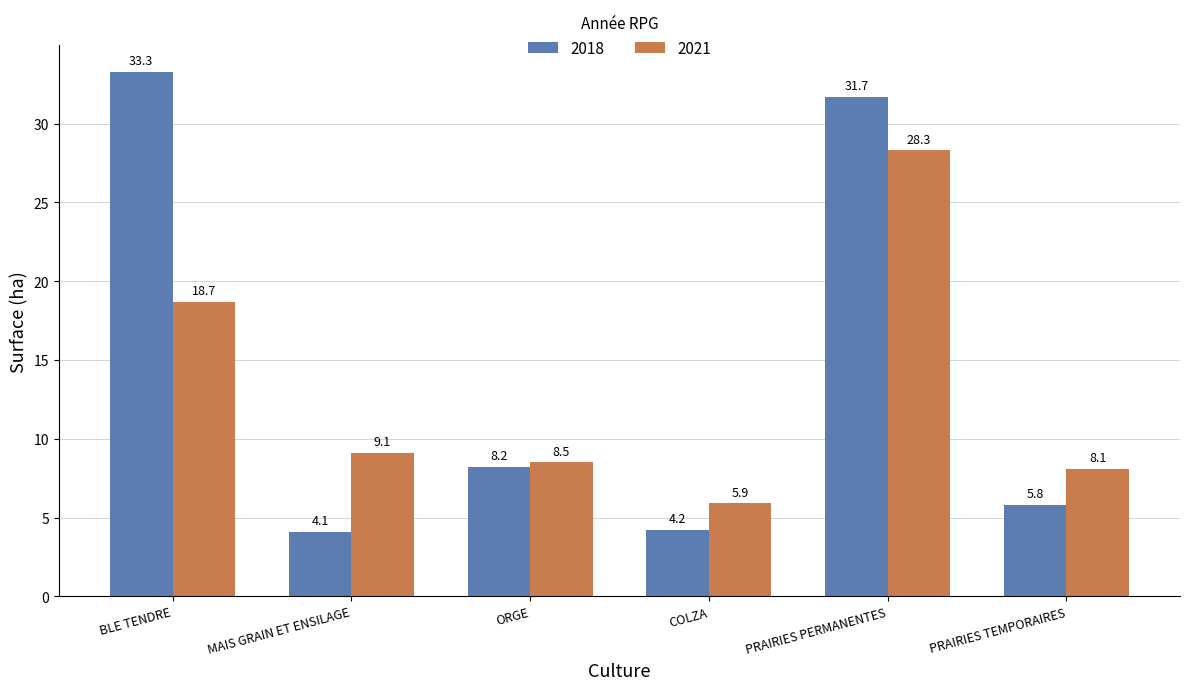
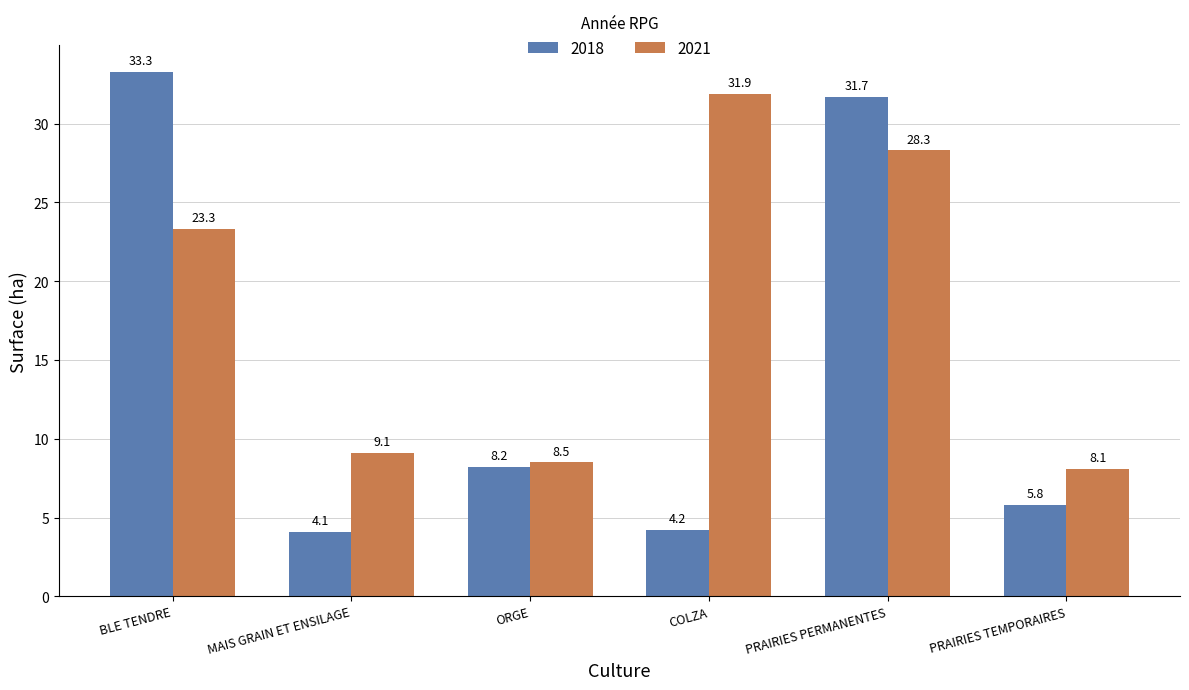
  {
    "2018": {
      "BLE TENDRE": 33.3,
      "MAIS GRAIN ET ENSILAGE": 4.1,
      "ORGE": 8.2,
      "COLZA": 4.2,
      "PRAIRIES PERMANENTES": 31.7,
      "PRAIRIES TEMPORAIRES": 5.8
    },
    "2021": {
-     "BLE TENDRE": 18.7,
+     "BLE TENDRE": 23.3,
      "MAIS GRAIN ET ENSILAGE": 9.1,
      "ORGE": 8.5,
-     "COLZA": 5.9,
+     "COLZA": 31.9,
      "PRAIRIES PERMANENTES": 28.3,
      "PRAIRIES TEMPORAIRES": 8.1
    }
  }
